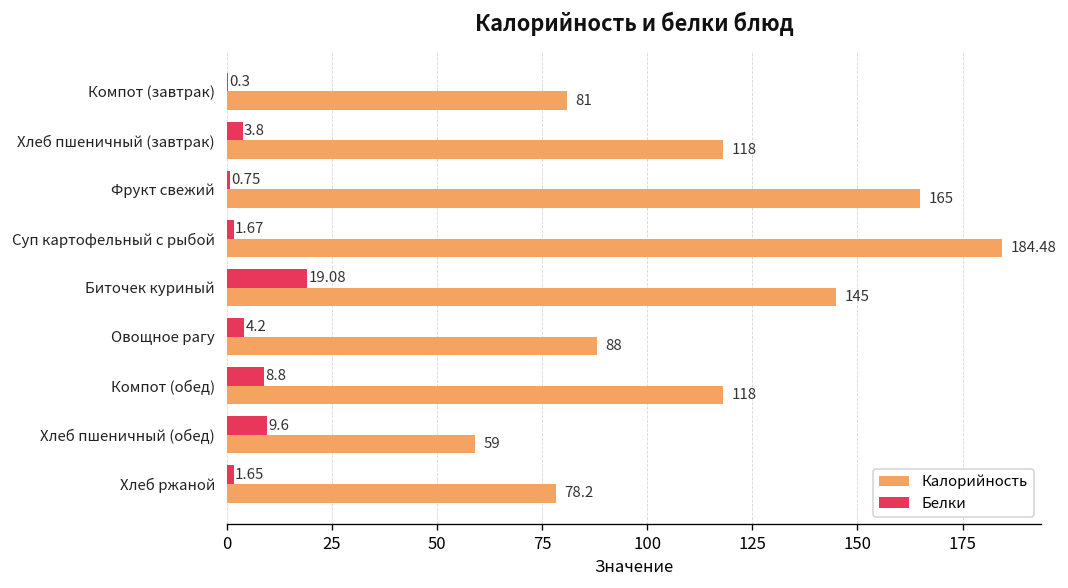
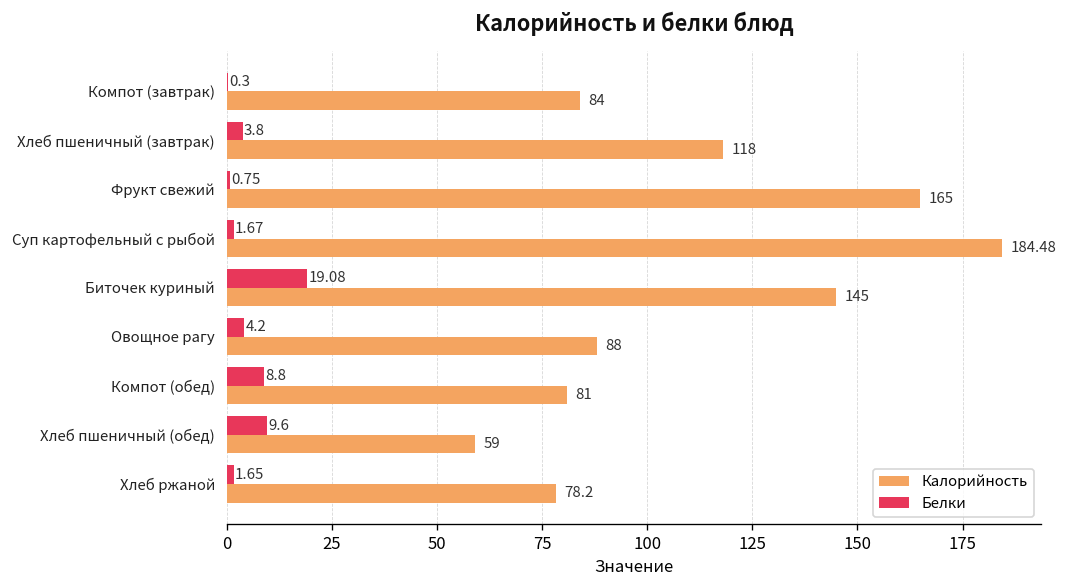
  {
    "Калорийность": {
-     "Компот (завтрак)": 81,
+     "Компот (завтрак)": 84,
      "Хлеб пшеничный (завтрак)": 118,
      "Фрукт свежий": 165,
      "Суп картофельный с рыбой": 184.48,
      "Биточек куриный": 145,
      "Овощное рагу": 88,
-     "Компот (обед)": 118,
+     "Компот (обед)": 81,
      "Хлеб пшеничный (обед)": 59,
      "Хлеб ржаной": 78.2
    },
    "Белки": {
      "Компот (завтрак)": 0.3,
      "Хлеб пшеничный (завтрак)": 3.8,
      "Фрукт свежий": 0.75,
      "Суп картофельный с рыбой": 1.67,
      "Биточек куриный": 19.08,
      "Овощное рагу": 4.2,
      "Компот (обед)": 8.8,
      "Хлеб пшеничный (обед)": 9.6,
      "Хлеб ржаной": 1.65
    }
  }
